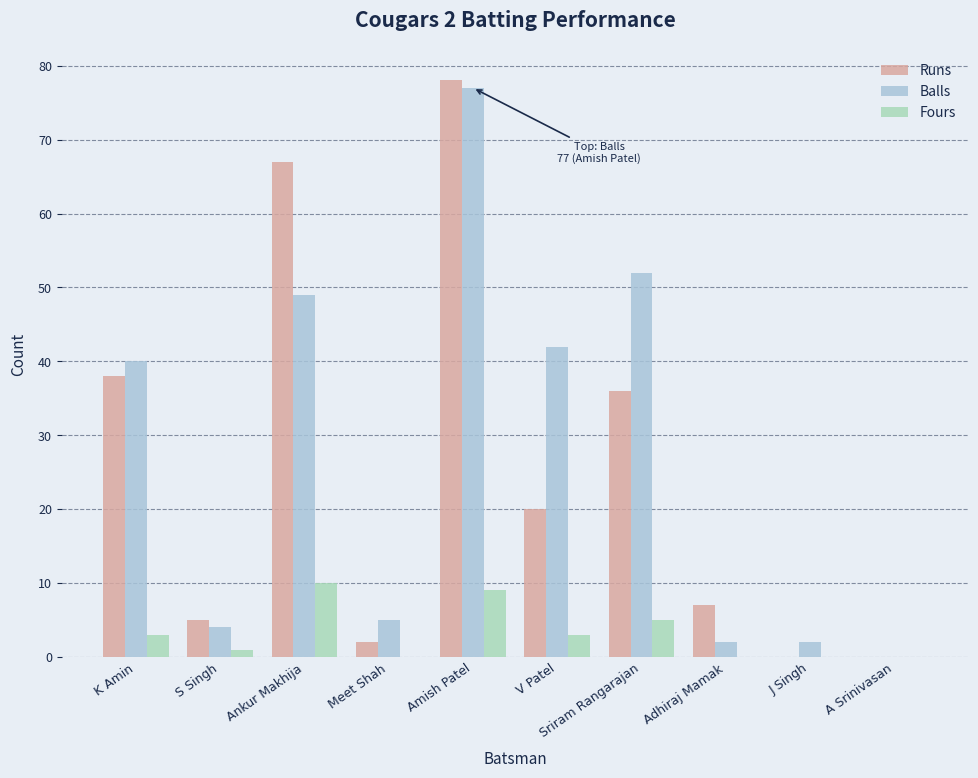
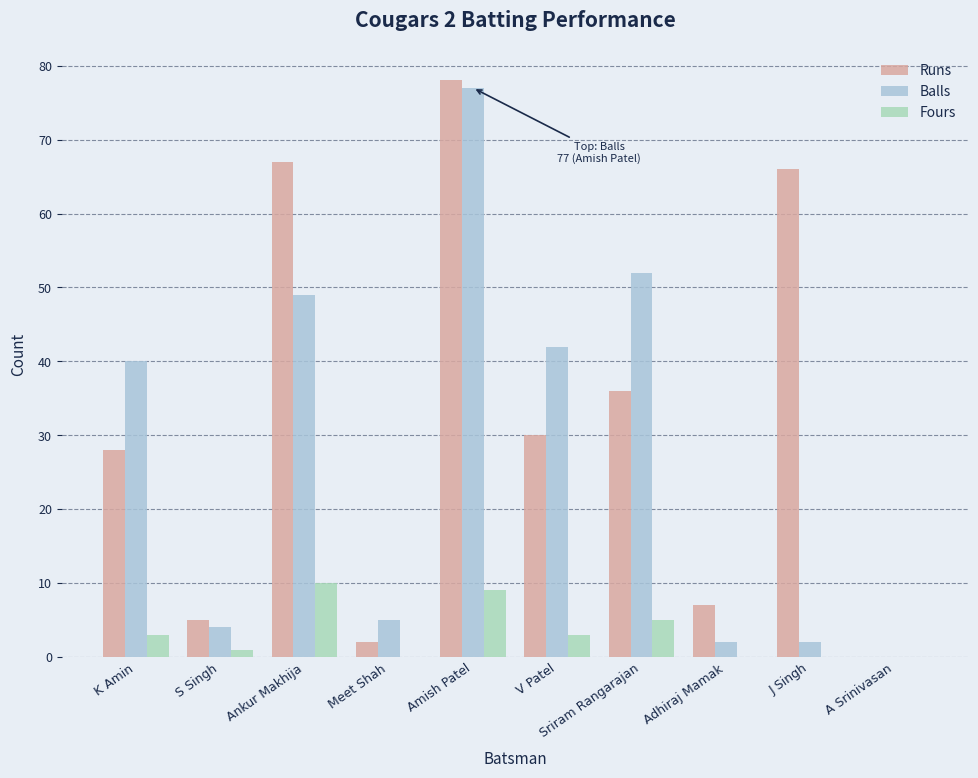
  {
    "Runs": {
-     "K Amin": 38,
+     "K Amin": 28,
      "S Singh": 5,
      "Ankur Makhija": 67,
      "Meet Shah": 2,
      "Amish Patel": 78,
-     "V Patel": 20,
+     "V Patel": 30,
      "Sriram Rangarajan": 36,
      "Adhiraj Mamak": 7,
-     "J Singh": 0,
+     "J Singh": 66,
      "A Srinivasan": 0
    }
  }
